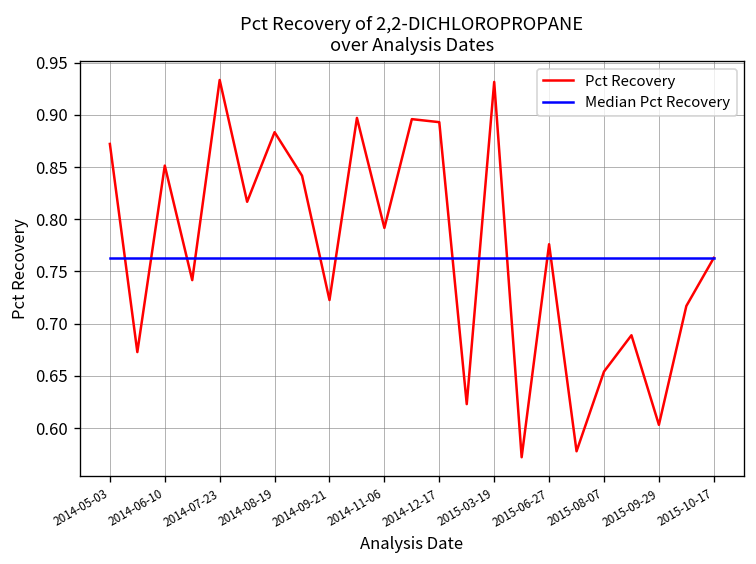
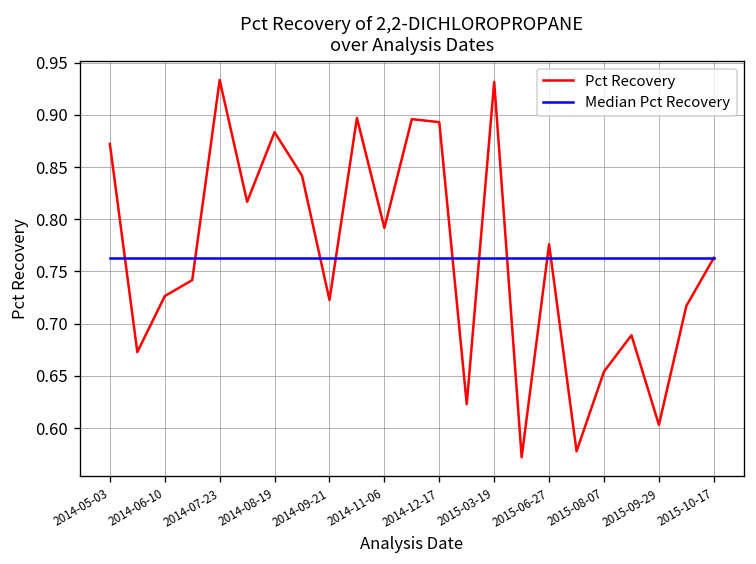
  {
    "Pct Recovery": {
-     "2014-06-10": 0.85,
+     "2014-06-10": 0.73,
      "2014-11-06": 0.79,
      "2014-12-17": 0.89,
      "2015-03-19": 0.93,
      "2015-06-27": 0.78
    },
    "Median Pct Recovery": {
      "2014-06-10": 0.76,
      "2014-11-06": 0.76,
      "2014-12-17": 0.76,
      "2015-03-19": 0.76,
      "2015-06-27": 0.76
    }
  }
